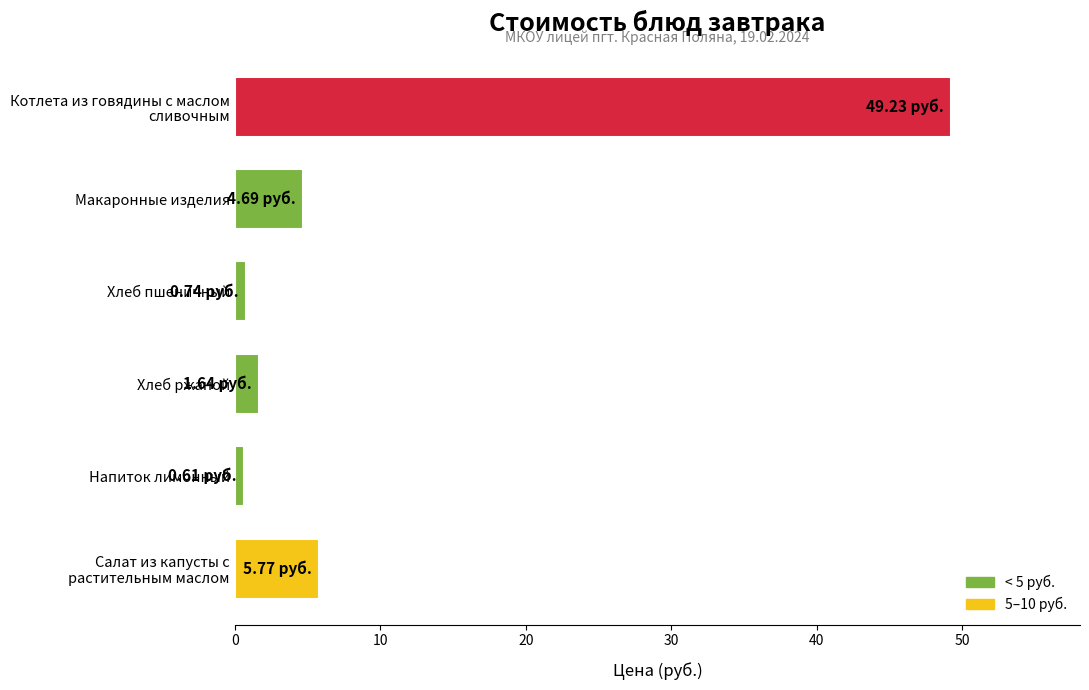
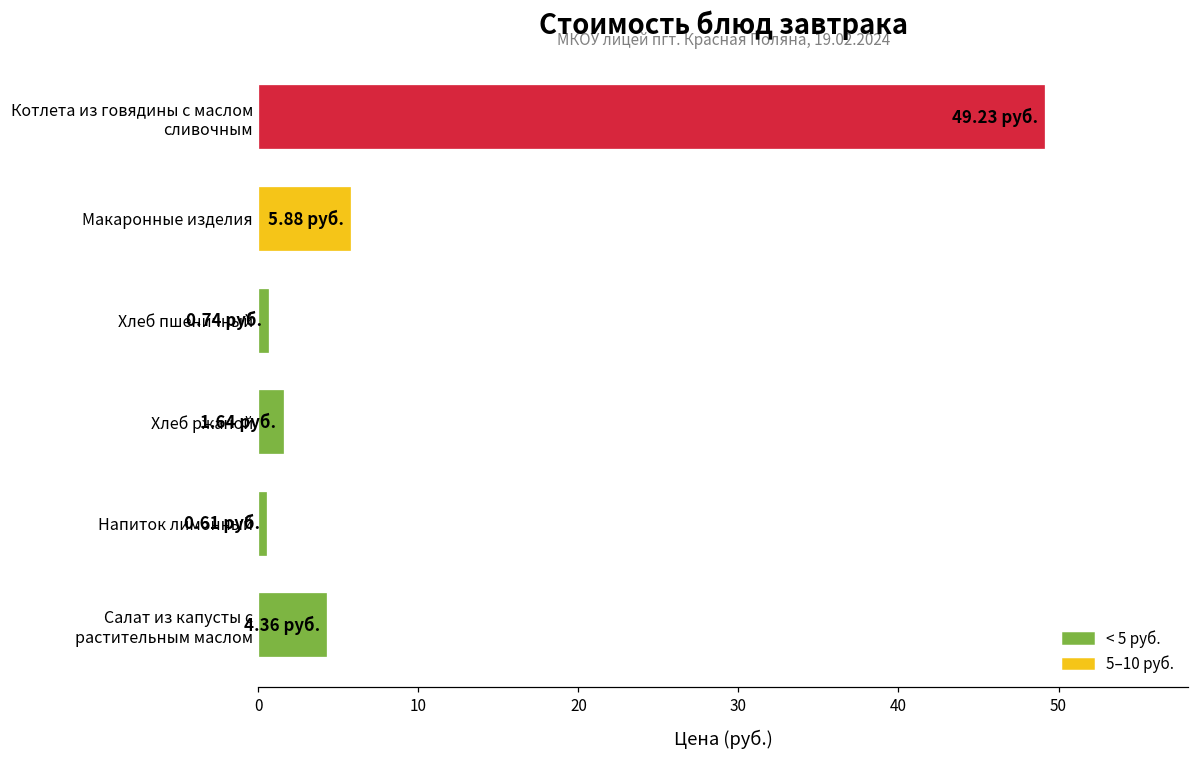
  {
    "Котлета из говядины с маслом сливочным": 49.23,
-   "Макаронные изделия": 4.69,
+   "Макаронные изделия": 5.88,
    "Хлеб пшеничный": 0.74,
    "Хлеб ржаной": 1.64,
    "Напиток лимонный": 0.61,
-   "Салат из капусты с растительным маслом": 5.77
+   "Салат из капусты с растительным маслом": 4.36
  }
